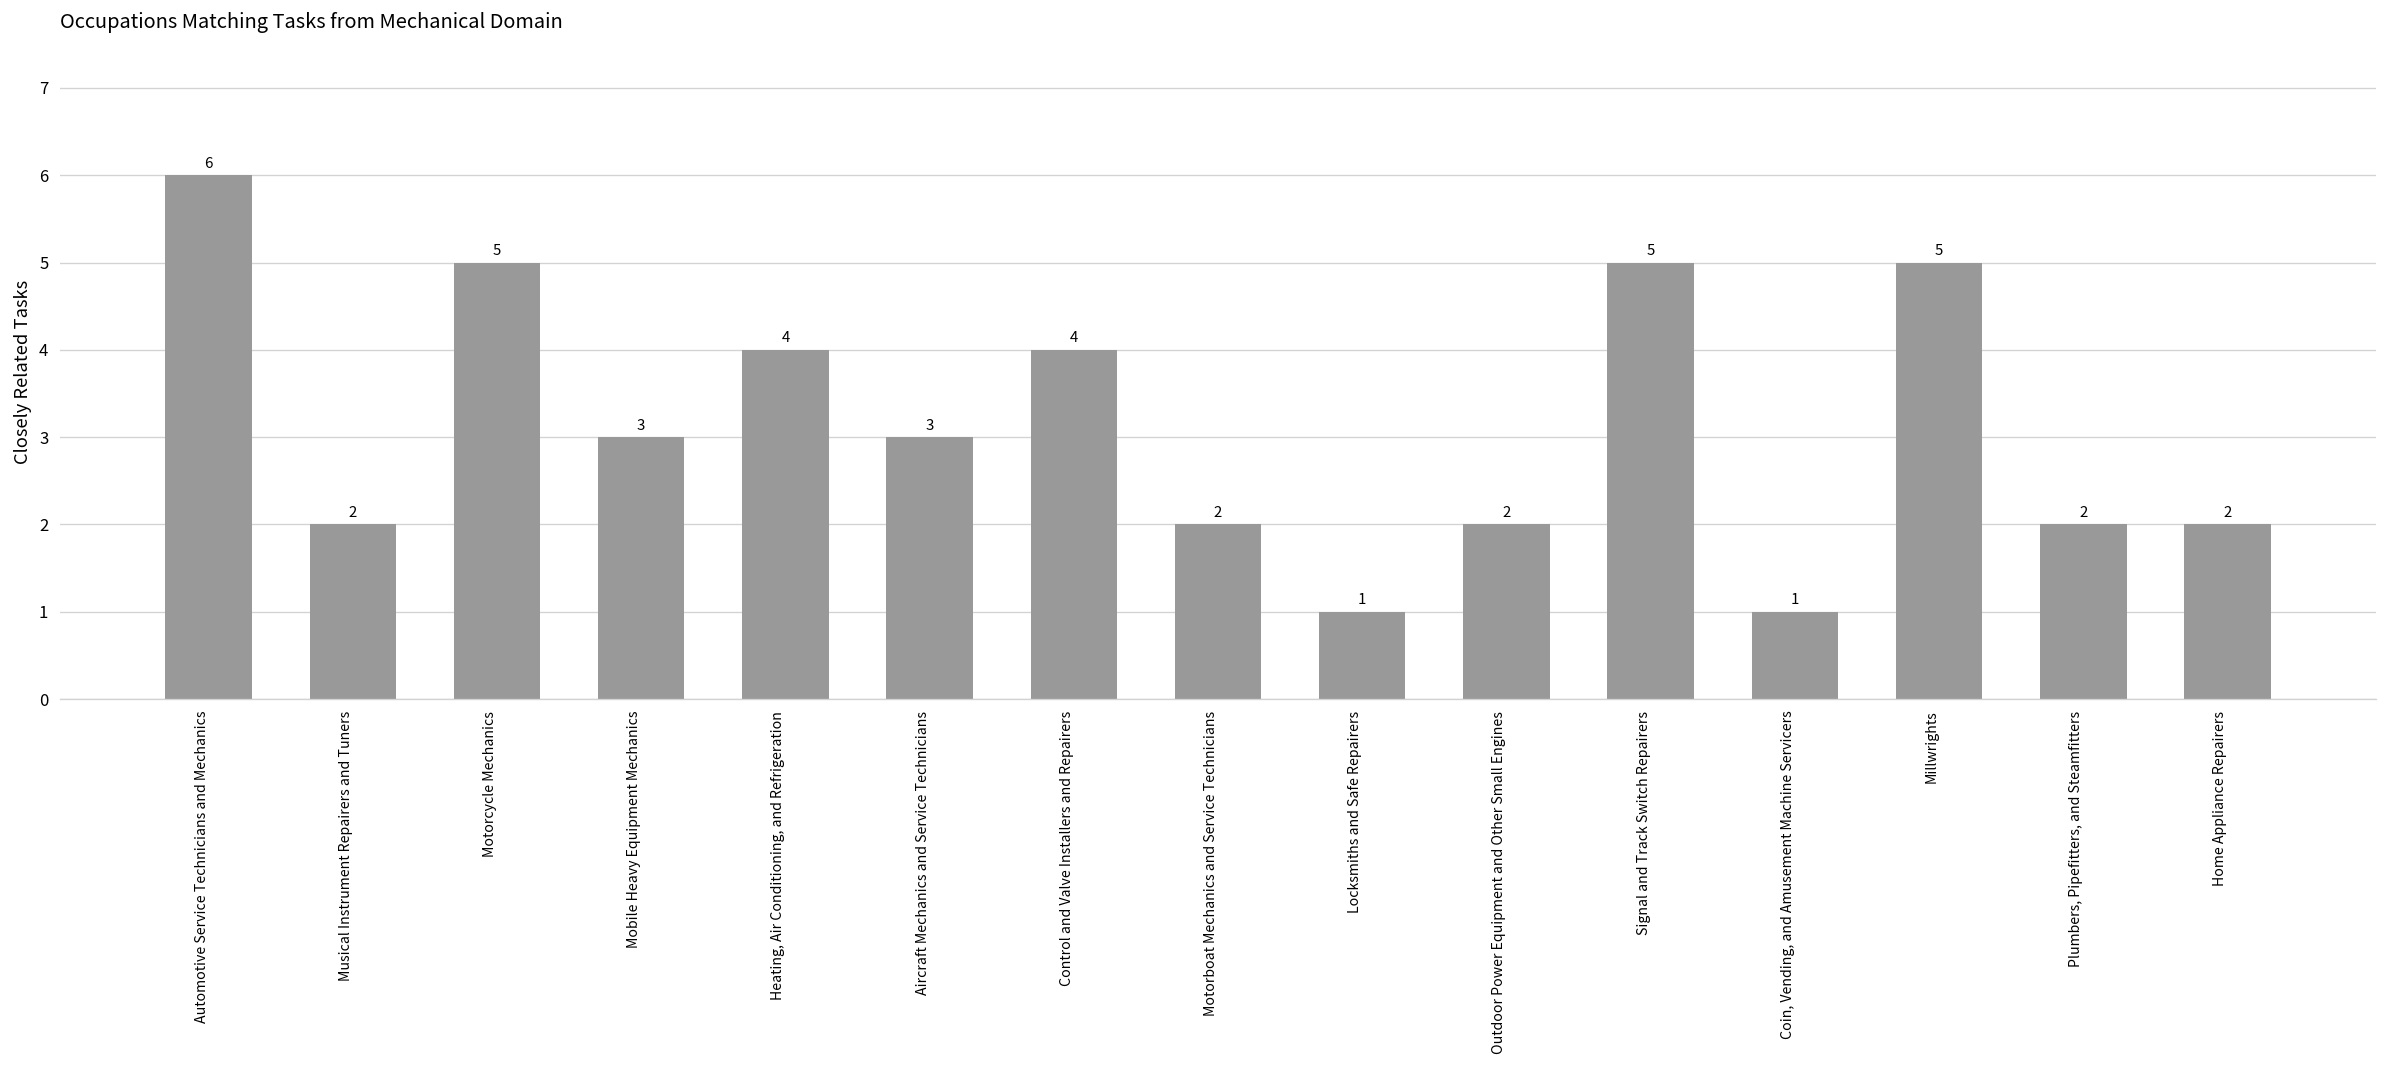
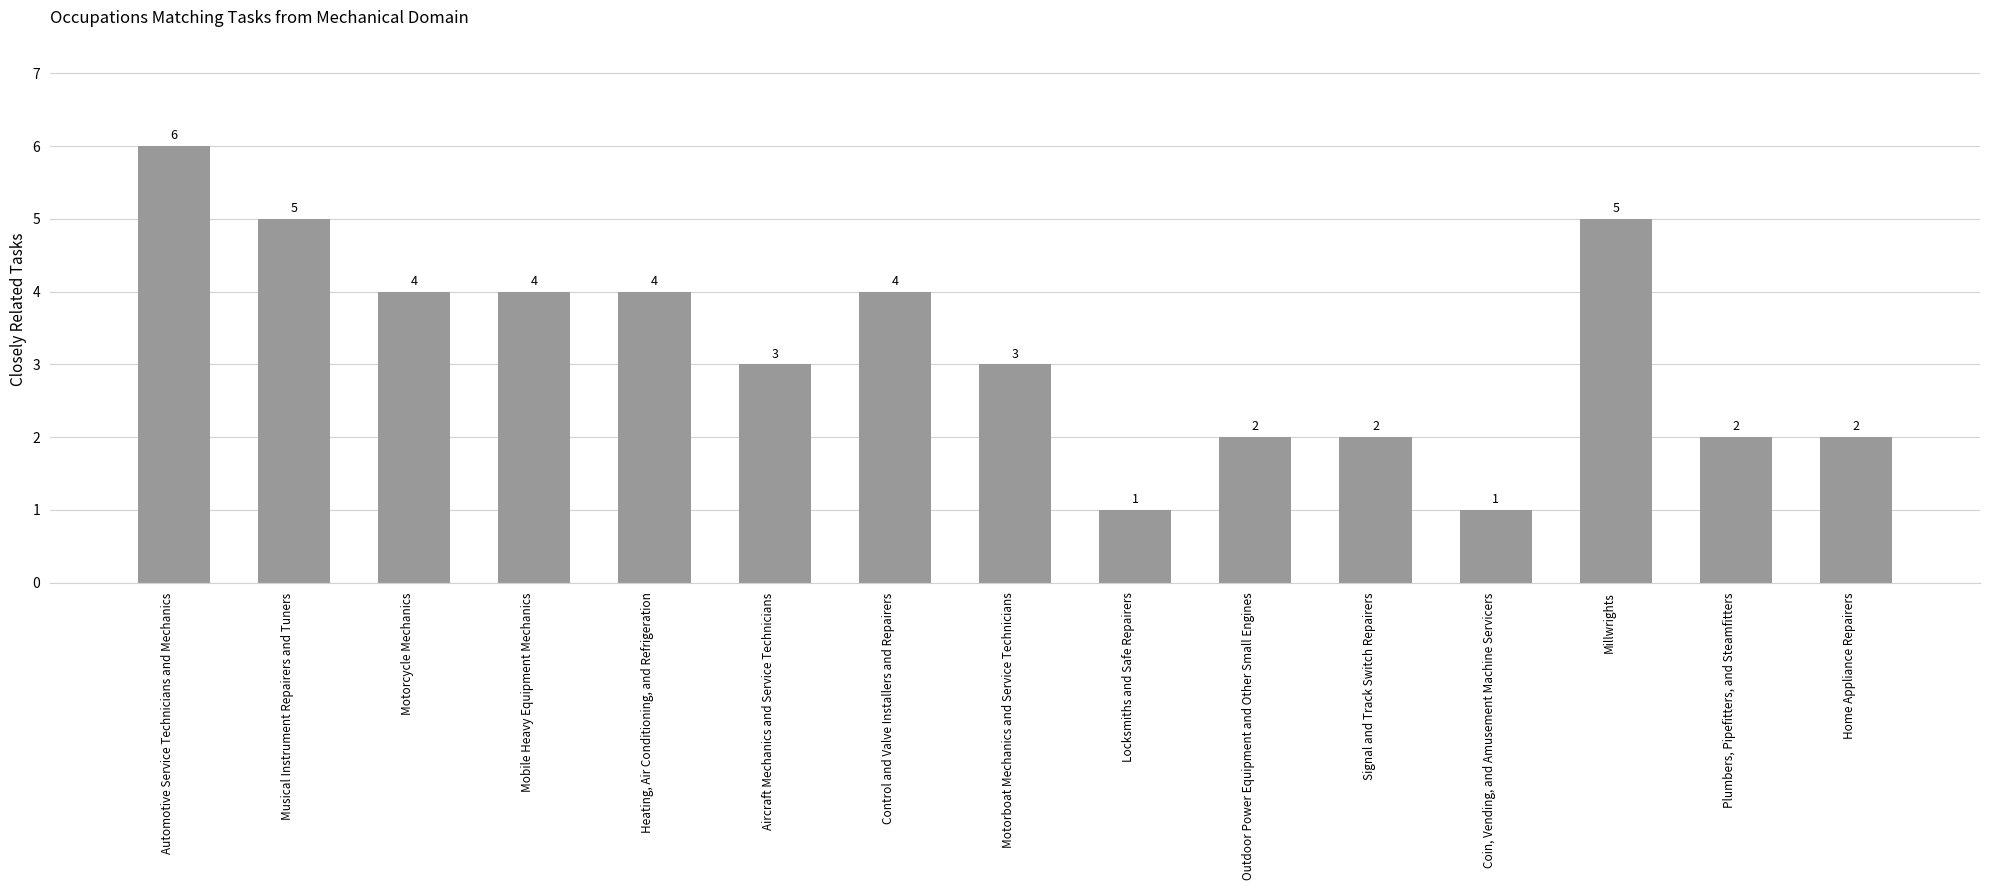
  {
    "Automotive Service Technicians and Mechanics": 6,
-   "Musical Instrument Repairers and Tuners": 2,
-   "Motorcycle Mechanics": 5,
-   "Mobile Heavy Equipment Mechanics": 3,
+   "Musical Instrument Repairers and Tuners": 5,
+   "Motorcycle Mechanics": 4,
+   "Mobile Heavy Equipment Mechanics": 4,
    "Heating, Air Conditioning, and Refrigeration": 4,
    "Aircraft Mechanics and Service Technicians": 3,
    "Control and Valve Installers and Repairers": 4,
-   "Motorboat Mechanics and Service Technicians": 2,
+   "Motorboat Mechanics and Service Technicians": 3,
    "Locksmiths and Safe Repairers": 1,
    "Outdoor Power Equipment and Other Small Engines": 2,
-   "Signal and Track Switch Repairers": 5,
+   "Signal and Track Switch Repairers": 2,
    "Coin, Vending, and Amusement Machine Servicers": 1,
    "Millwrights": 5,
    "Plumbers, Pipefitters, and Steamfitters": 2,
    "Home Appliance Repairers": 2
  }
